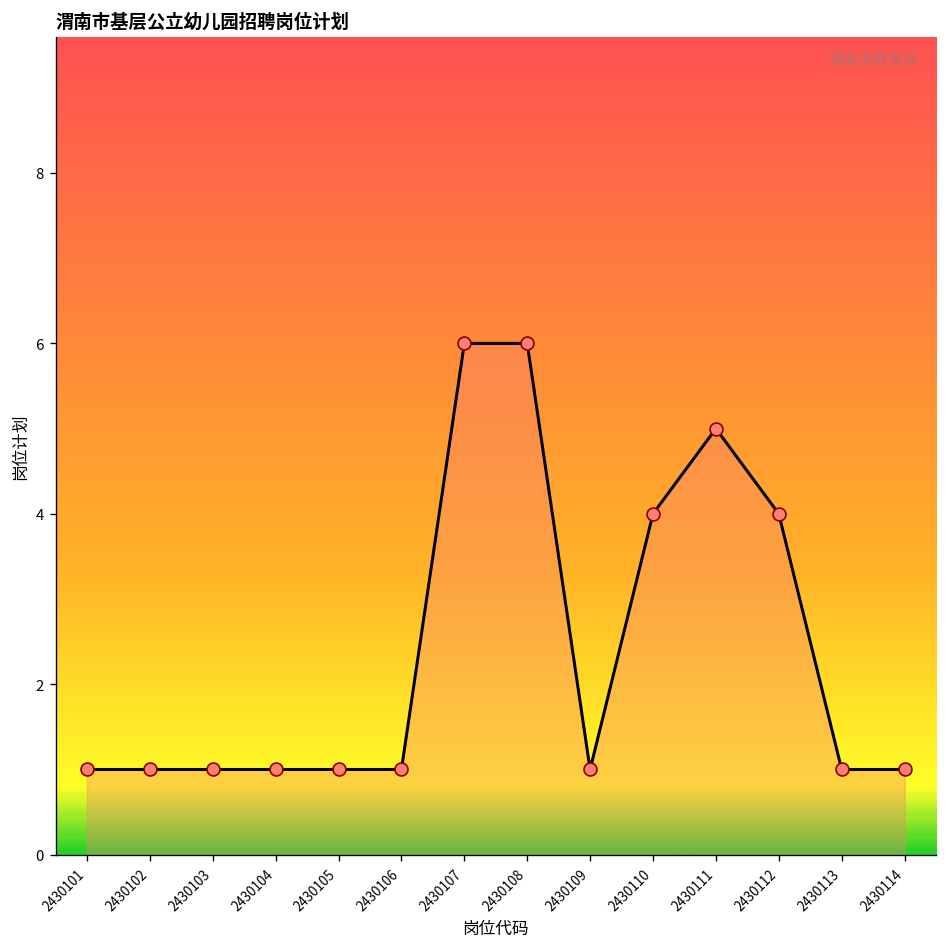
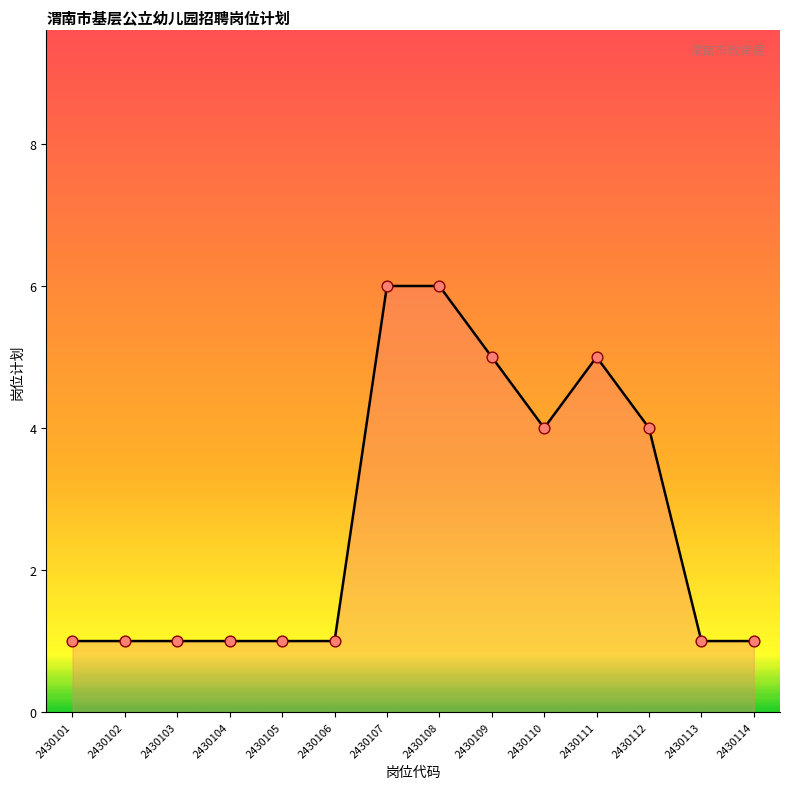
  {
    "2430101": 1,
    "2430102": 1,
    "2430103": 1,
    "2430104": 1,
    "2430105": 1,
    "2430106": 1,
    "2430107": 6,
    "2430108": 6,
-   "2430109": 1,
+   "2430109": 5,
    "2430110": 4,
    "2430111": 5,
    "2430112": 4,
    "2430113": 1,
    "2430114": 1
  }
